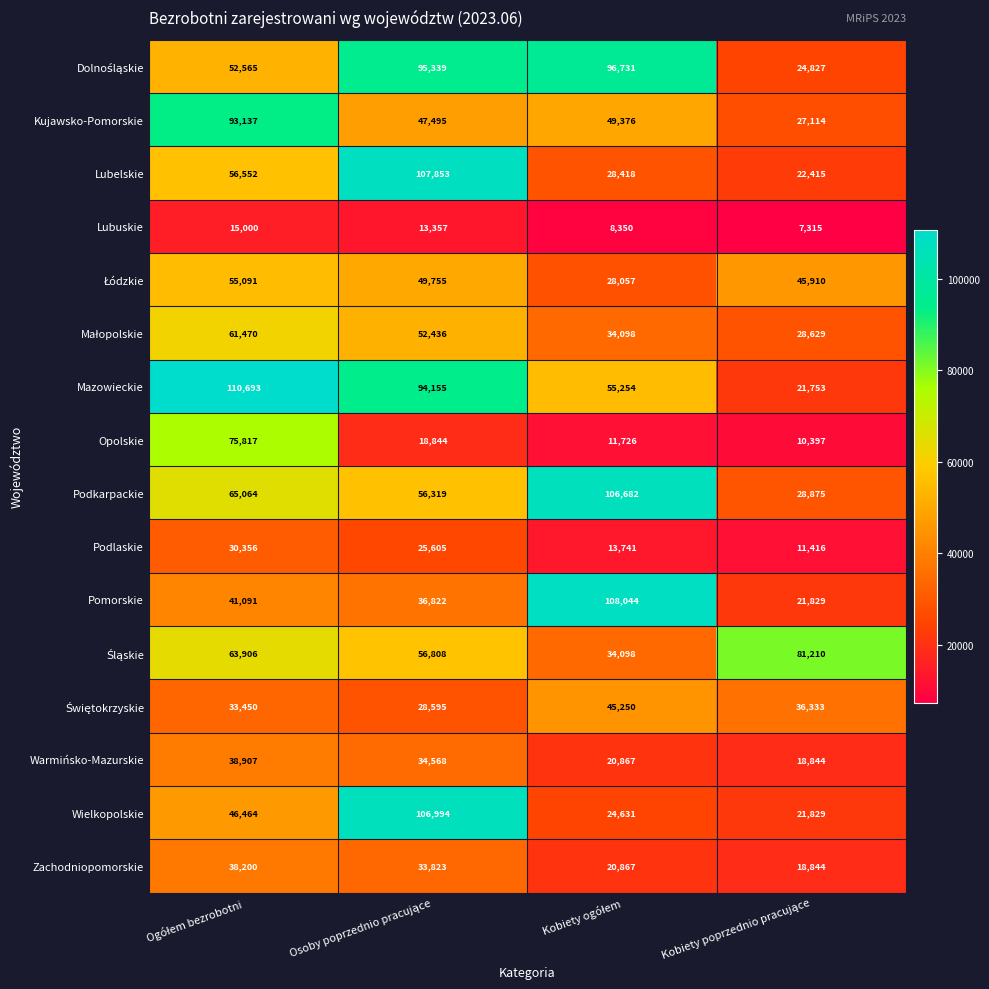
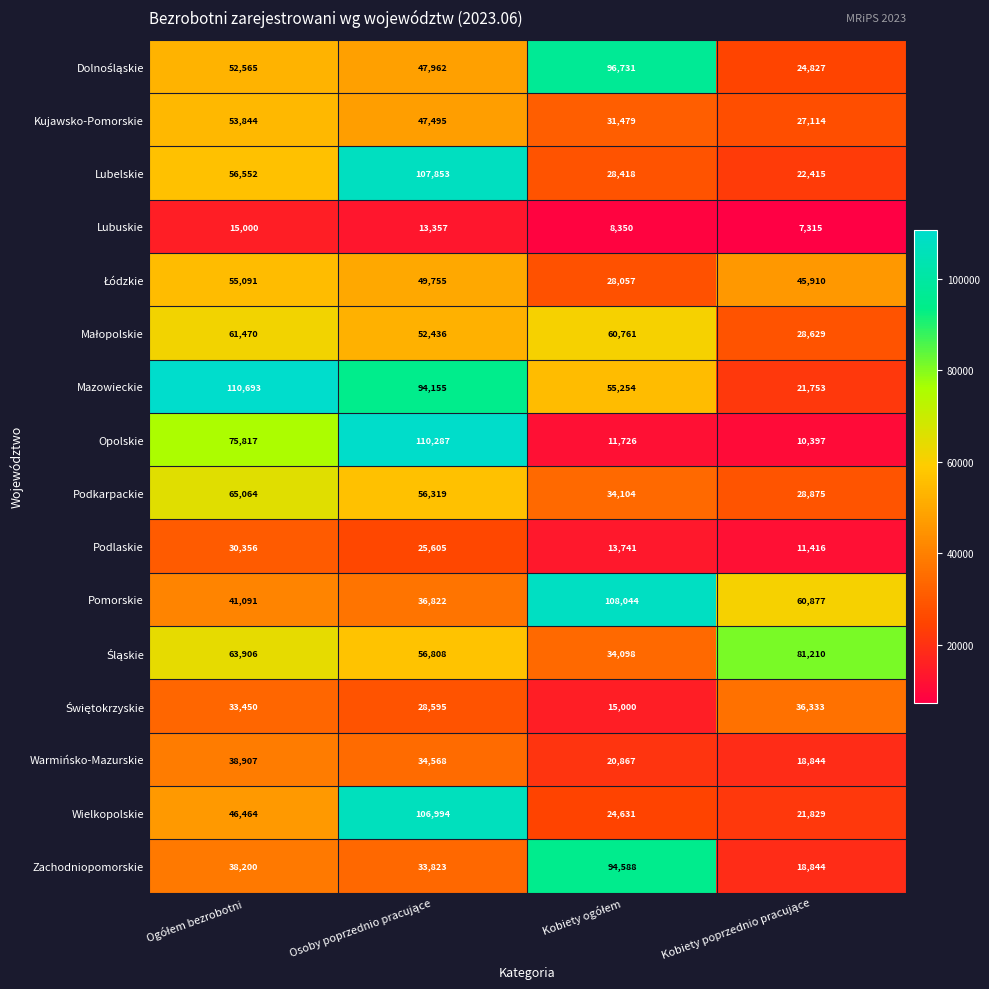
  {
    "Dolnośląskie": {
      "Ogółem bezrobotni": "52,565",
-     "Osoby poprzednio pracujące": "95,339",
+     "Osoby poprzednio pracujące": "47,962",
      "Kobiety ogółem": "96,731",
      "Kobiety poprzednio pracujące": "24,827"
    },
    "Kujawsko-Pomorskie": {
-     "Ogółem bezrobotni": "93,137",
+     "Ogółem bezrobotni": "53,844",
      "Osoby poprzednio pracujące": "47,495",
-     "Kobiety ogółem": "49,376",
+     "Kobiety ogółem": "31,479",
      "Kobiety poprzednio pracujące": "27,114"
    },
    "Lubelskie": {
      "Ogółem bezrobotni": "56,552",
      "Osoby poprzednio pracujące": "107,853",
      "Kobiety ogółem": "28,418",
      "Kobiety poprzednio pracujące": "22,415"
    },
    "Lubuskie": {
      "Ogółem bezrobotni": "15,000",
      "Osoby poprzednio pracujące": "13,357",
      "Kobiety ogółem": "8,350",
      "Kobiety poprzednio pracujące": "7,315"
    },
    "Łódzkie": {
      "Ogółem bezrobotni": "55,091",
      "Osoby poprzednio pracujące": "49,755",
      "Kobiety ogółem": "28,057",
      "Kobiety poprzednio pracujące": "45,910"
    },
    "Małopolskie": {
      "Ogółem bezrobotni": "61,470",
      "Osoby poprzednio pracujące": "52,436",
-     "Kobiety ogółem": "34,098",
+     "Kobiety ogółem": "60,761",
      "Kobiety poprzednio pracujące": "28,629"
    },
    "Mazowieckie": {
      "Ogółem bezrobotni": "110,693",
      "Osoby poprzednio pracujące": "94,155",
      "Kobiety ogółem": "55,254",
      "Kobiety poprzednio pracujące": "21,753"
    },
    "Opolskie": {
      "Ogółem bezrobotni": "75,817",
-     "Osoby poprzednio pracujące": "18,844",
+     "Osoby poprzednio pracujące": "110,287",
      "Kobiety ogółem": "11,726",
      "Kobiety poprzednio pracujące": "10,397"
    },
    "Podkarpackie": {
      "Ogółem bezrobotni": "65,064",
      "Osoby poprzednio pracujące": "56,319",
-     "Kobiety ogółem": "106,682",
+     "Kobiety ogółem": "34,104",
      "Kobiety poprzednio pracujące": "28,875"
    },
    "Podlaskie": {
      "Ogółem bezrobotni": "30,356",
      "Osoby poprzednio pracujące": "25,605",
      "Kobiety ogółem": "13,741",
      "Kobiety poprzednio pracujące": "11,416"
    },
    "Pomorskie": {
      "Ogółem bezrobotni": "41,091",
      "Osoby poprzednio pracujące": "36,822",
      "Kobiety ogółem": "108,044",
-     "Kobiety poprzednio pracujące": "21,829"
+     "Kobiety poprzednio pracujące": "60,877"
    },
    "Śląskie": {
      "Ogółem bezrobotni": "63,906",
      "Osoby poprzednio pracujące": "56,808",
      "Kobiety ogółem": "34,098",
      "Kobiety poprzednio pracujące": "81,210"
    },
    "Świętokrzyskie": {
      "Ogółem bezrobotni": "33,450",
      "Osoby poprzednio pracujące": "28,595",
-     "Kobiety ogółem": "45,250",
+     "Kobiety ogółem": "15,000",
      "Kobiety poprzednio pracujące": "36,333"
    },
    "Warmińsko-Mazurskie": {
      "Ogółem bezrobotni": "38,907",
      "Osoby poprzednio pracujące": "34,568",
      "Kobiety ogółem": "20,867",
      "Kobiety poprzednio pracujące": "18,844"
    },
    "Wielkopolskie": {
      "Ogółem bezrobotni": "46,464",
      "Osoby poprzednio pracujące": "106,994",
      "Kobiety ogółem": "24,631",
      "Kobiety poprzednio pracujące": "21,829"
    },
    "Zachodniopomorskie": {
      "Ogółem bezrobotni": "38,200",
      "Osoby poprzednio pracujące": "33,823",
-     "Kobiety ogółem": "20,867",
+     "Kobiety ogółem": "94,588",
      "Kobiety poprzednio pracujące": "18,844"
    }
  }
